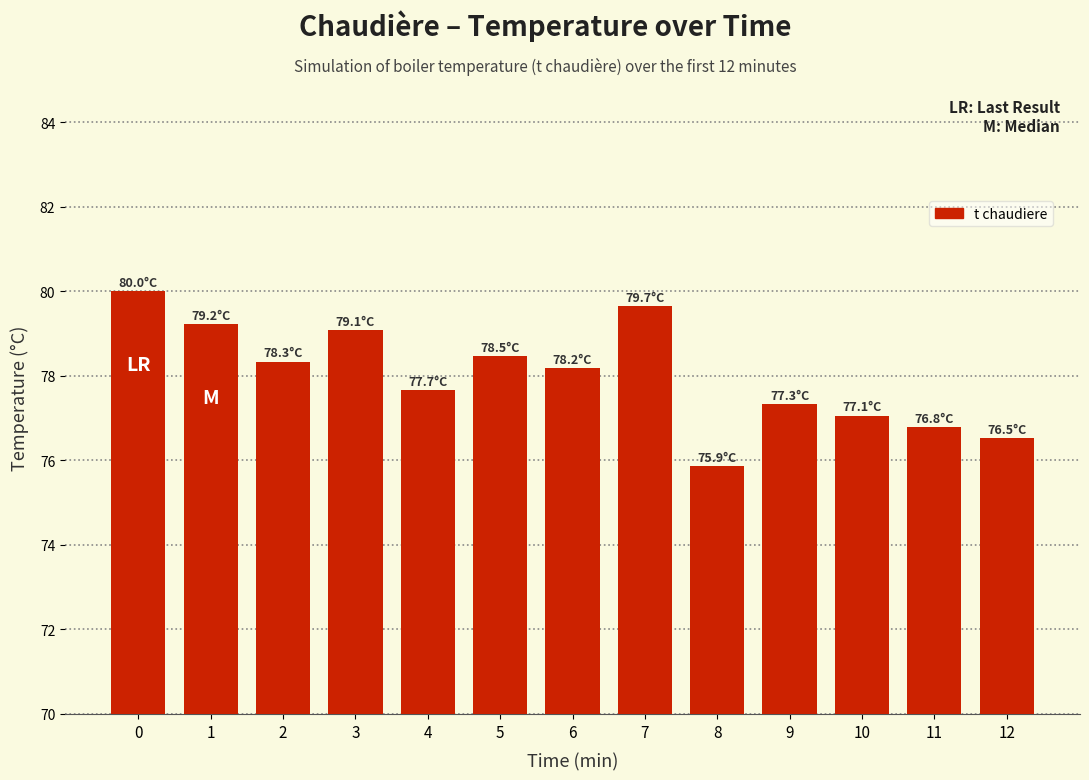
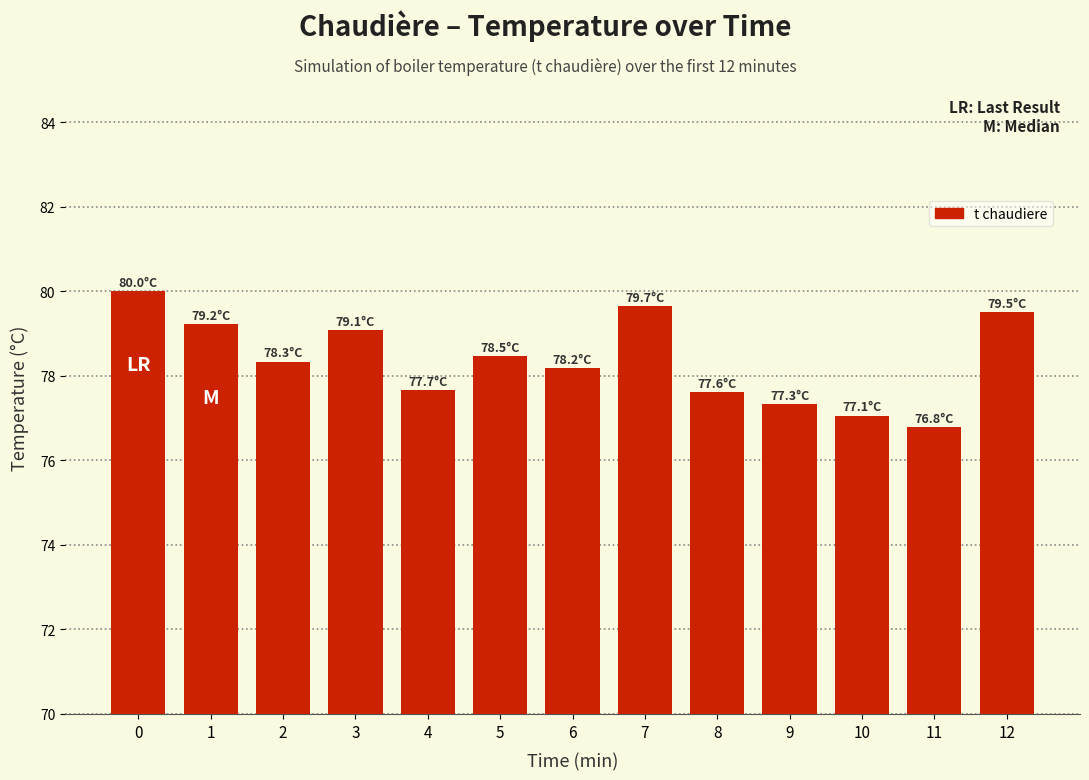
  {
    "0": "80.0°C",
    "1": "79.2°C",
    "2": "78.3°C",
    "3": "79.1°C",
    "4": "77.7°C",
    "5": "78.5°C",
    "6": "78.2°C",
    "7": "79.7°C",
-   "8": "75.9°C",
+   "8": "77.6°C",
    "9": "77.3°C",
    "10": "77.1°C",
    "11": "76.8°C",
-   "12": "76.5°C"
+   "12": "79.5°C"
  }
